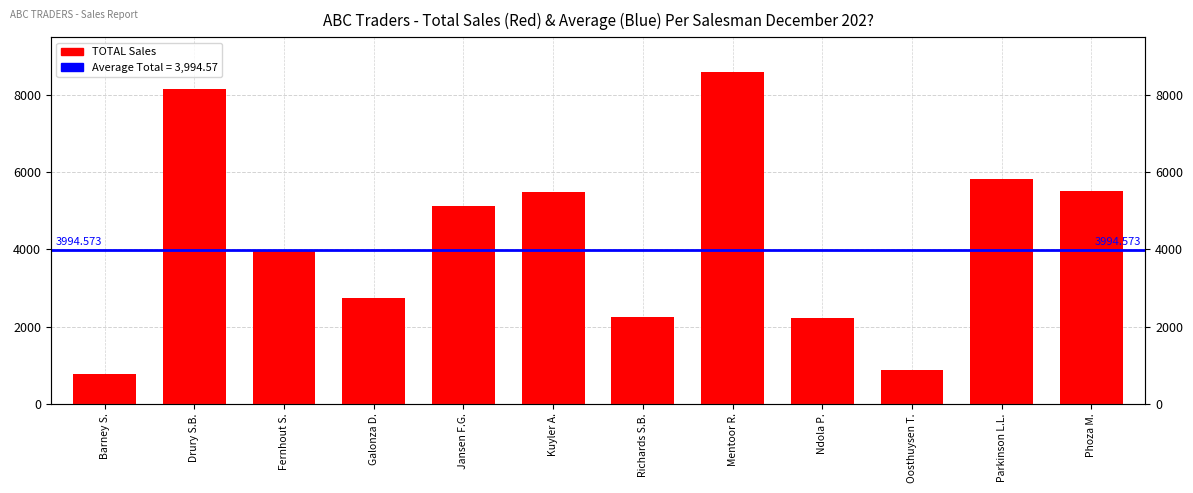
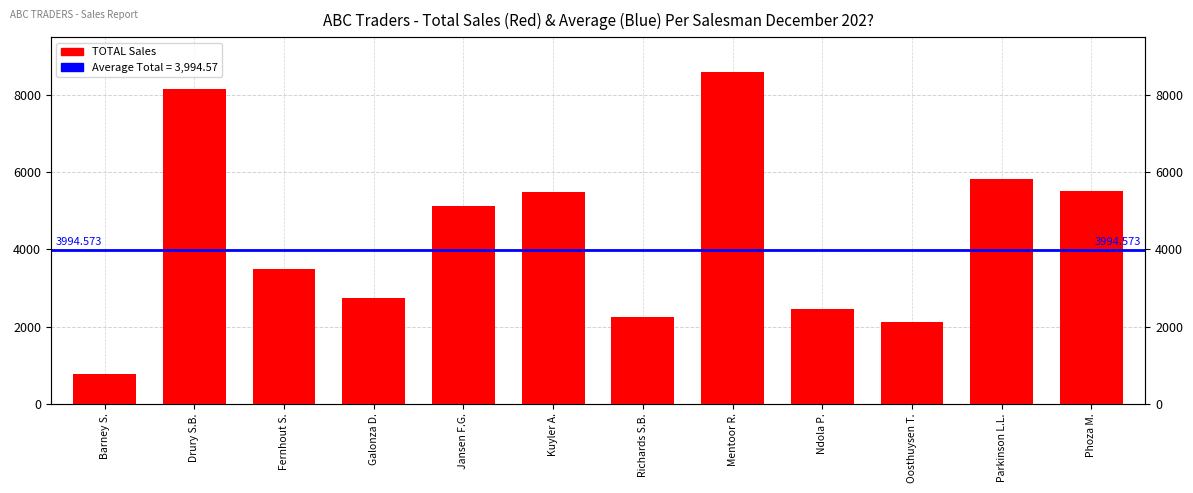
  {
    "Barney S.": 800,
    "Drury S.B.": 8200,
-   "Fernhout S.": 4000,
+   "Fernhout S.": 3500,
    "Galonza D.": 2800,
    "Jansen F.G.": 5100,
    "Kuyler A.": 5500,
    "Richards S.B.": 2300,
    "Mentoor R.": 8600,
-   "Ndola P.": 2200,
-   "Oosthuysen T.": 900,
+   "Ndola P.": 2500,
+   "Oosthuysen T.": 2100,
    "Parkinson L.L.": 5800
  }
